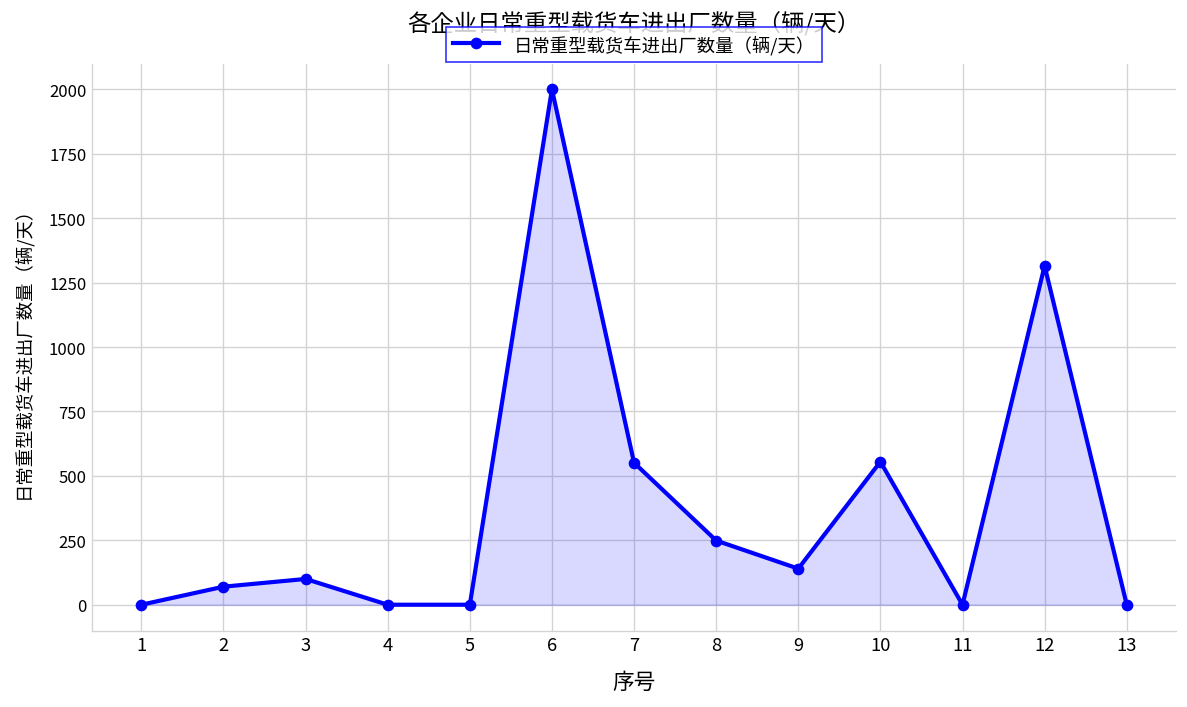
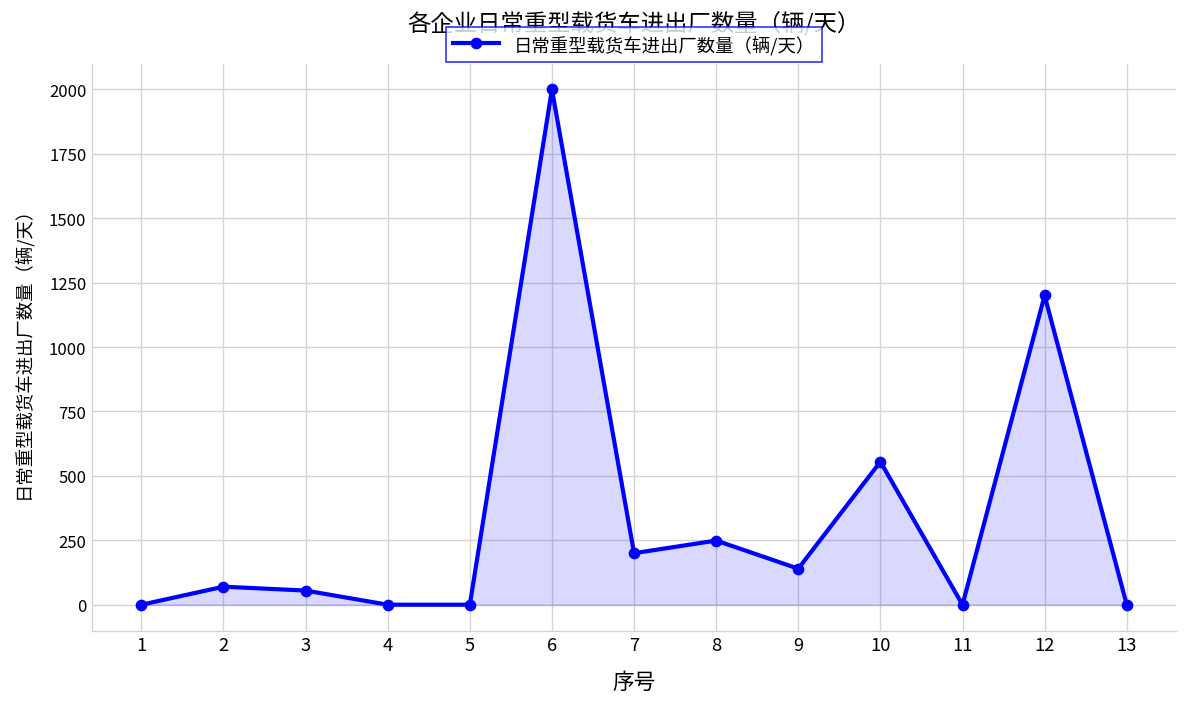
  {
    "1": 0,
    "2": 70,
-   "3": 100,
+   "3": 60,
    "4": 0,
    "5": 0,
    "6": 2000,
-   "7": 550,
+   "7": 200,
    "8": 250,
    "9": 140,
    "10": 560,
    "11": 0,
-   "12": 1320,
+   "12": 1200,
    "13": 0
  }
